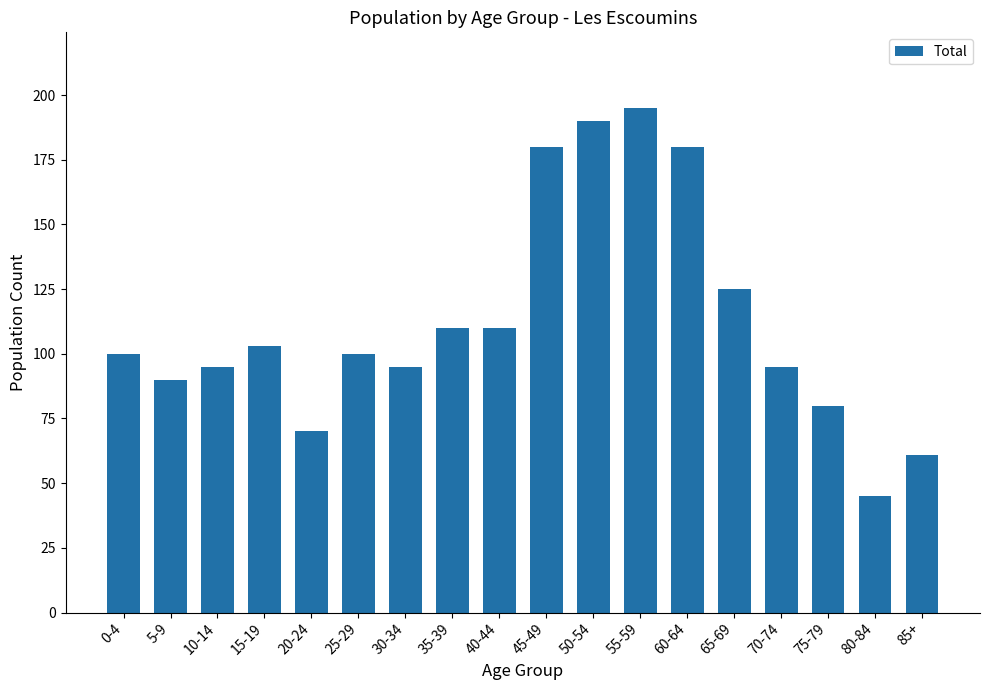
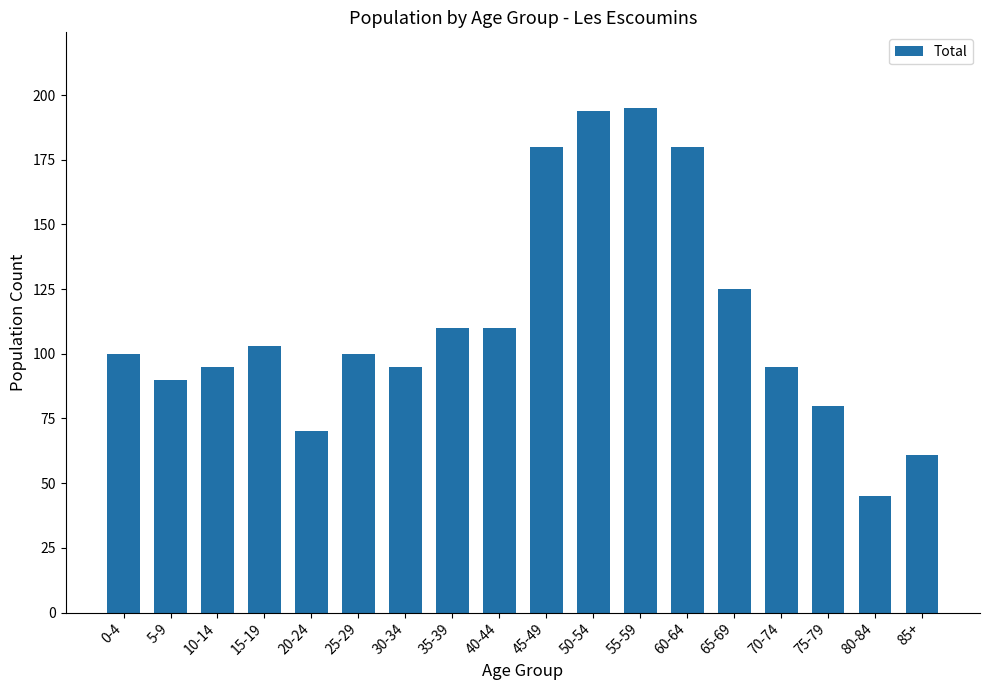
  {
    "0-4": 100,
    "5-9": 90,
    "10-14": 95,
    "15-19": 103,
    "20-24": 70,
    "25-29": 100,
    "30-34": 95,
    "35-39": 110,
    "40-44": 110,
    "45-49": 180,
-   "50-54": 190,
+   "50-54": 194,
    "55-59": 195,
    "60-64": 180,
    "65-69": 125,
    "70-74": 95,
    "75-79": 80,
    "80-84": 45,
    "85+": 61
  }
